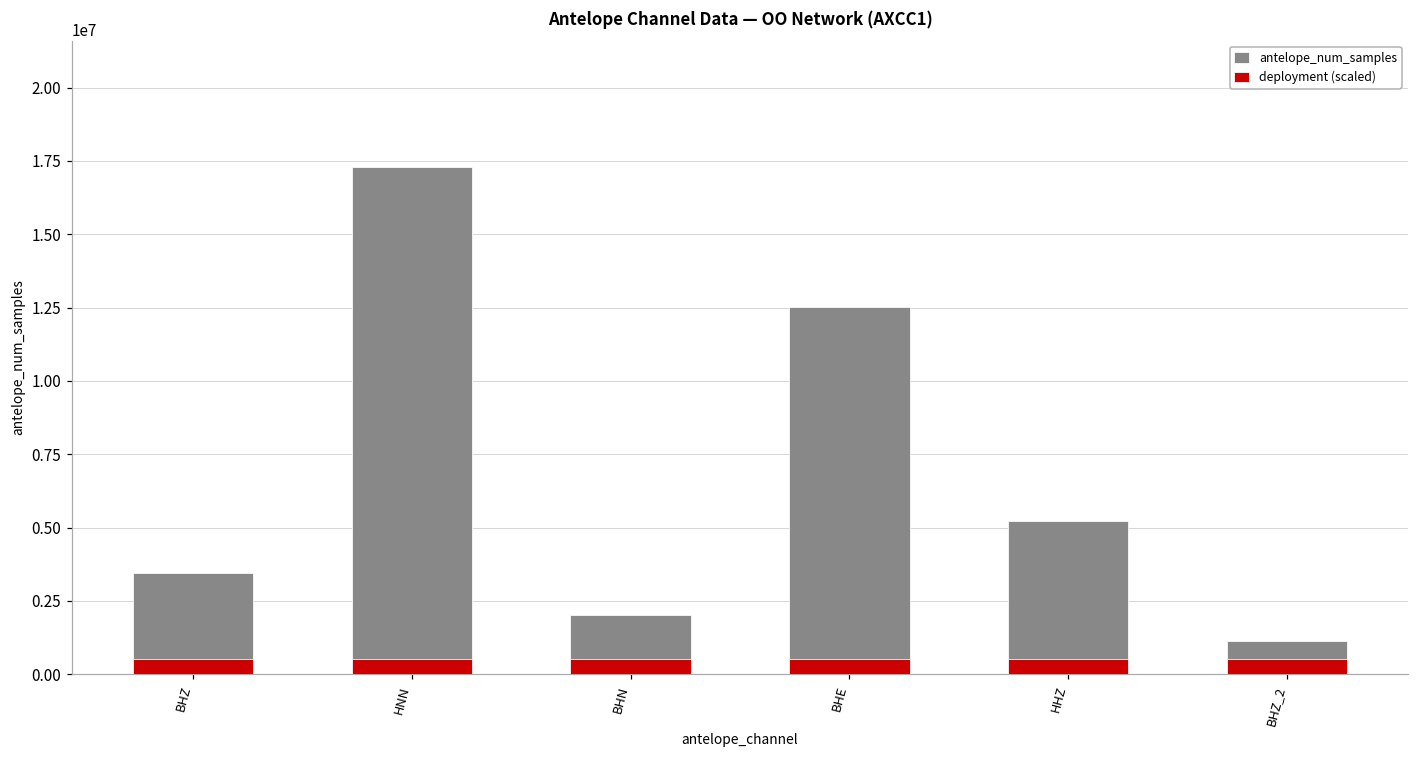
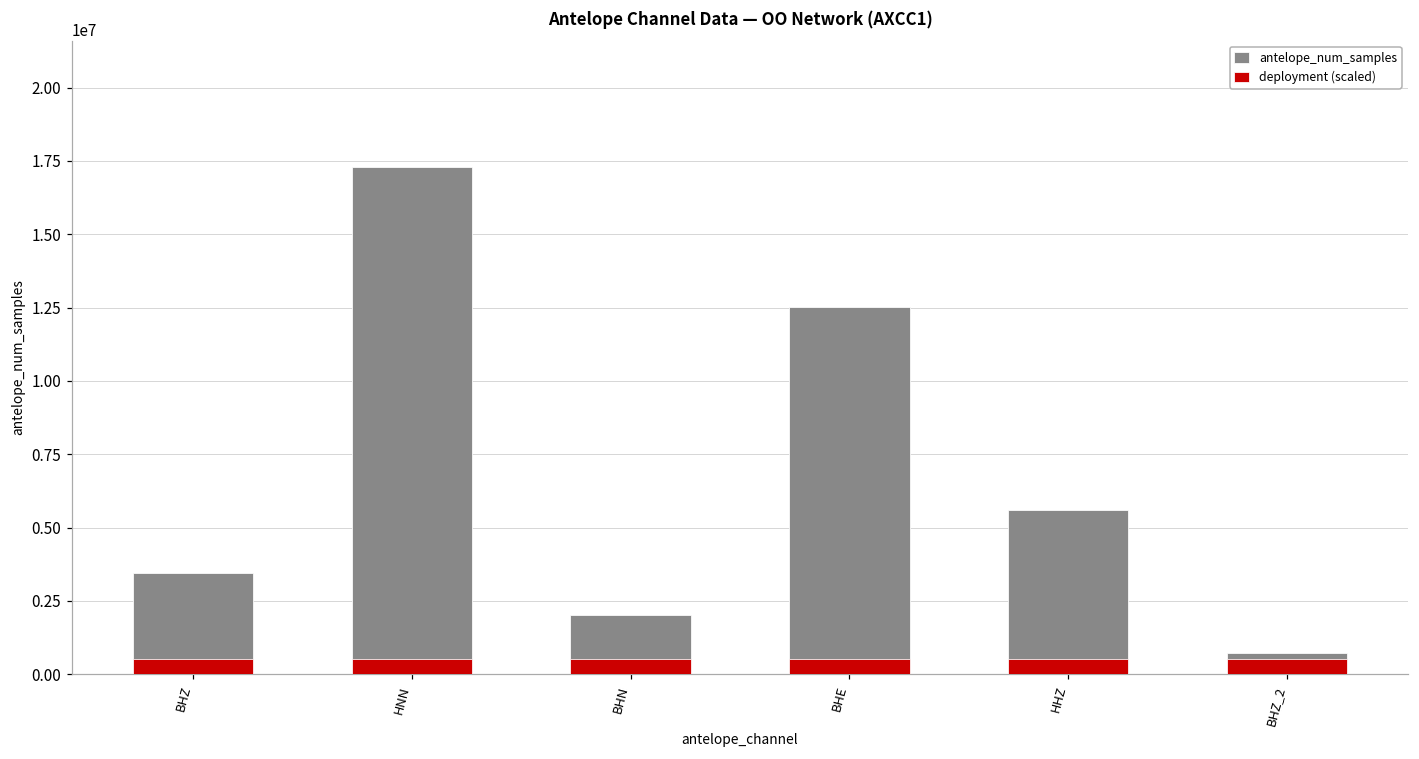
  {
    "antelope_num_samples": {
      "BHZ": 3500000,
      "HNN": 17300000,
      "BHN": 2000000,
      "BHE": 12500000,
-     "HHZ": 5200000,
-     "BHZ_2": 1100000
+     "HHZ": 5600000,
+     "BHZ_2": 700000
    }
  }
